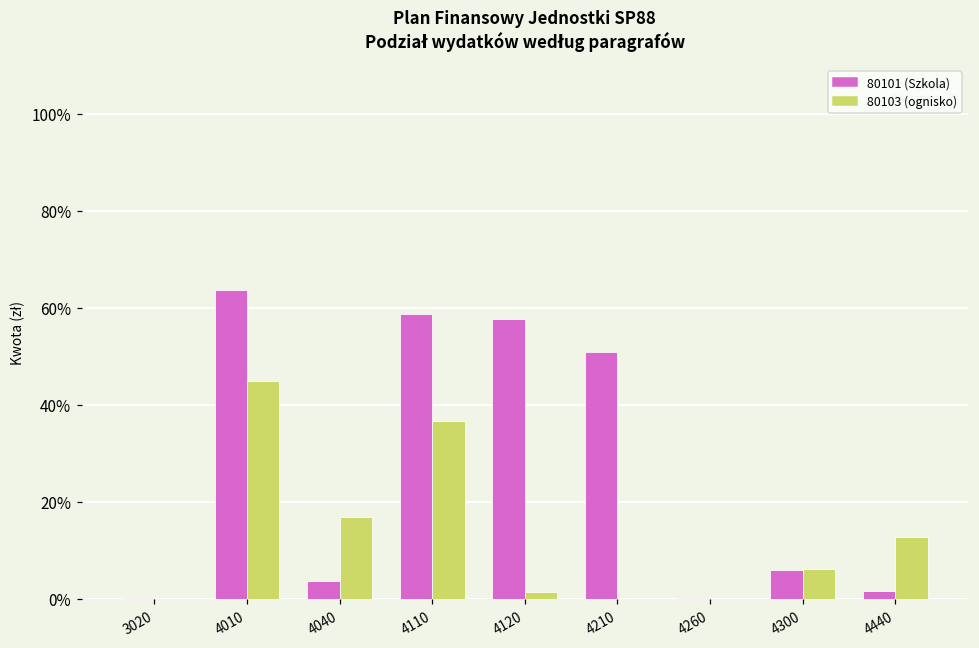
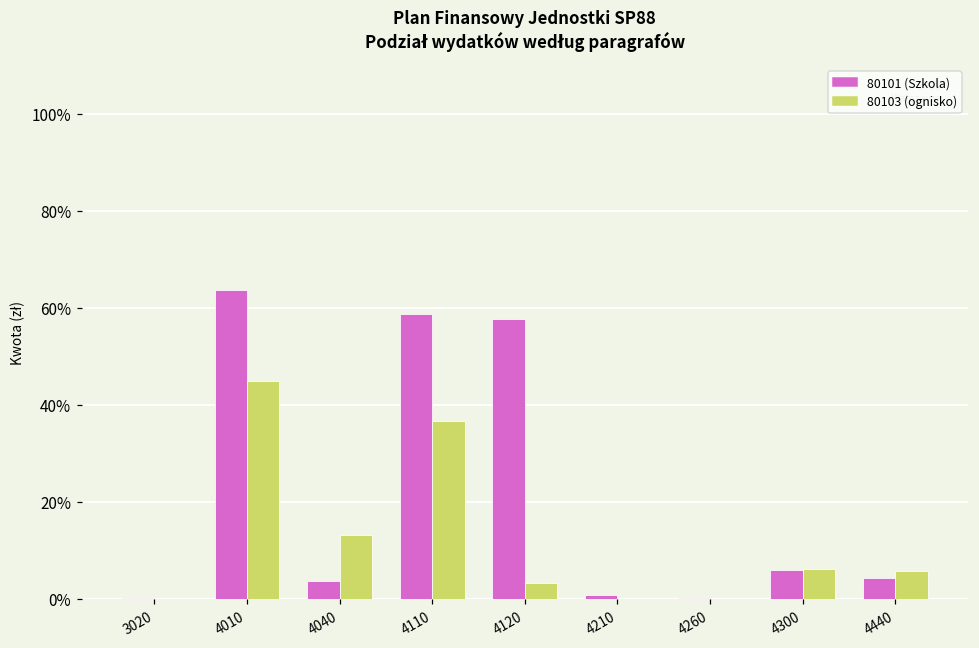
  {
    "80101 (Szkola)": {
      "4010": "64%",
      "4040": "4%",
      "4110": "59%",
      "4120": "58%",
-     "4210": "51%",
+     "4210": "1%",
      "4300": "6%",
-     "4440": "2%"
+     "4440": "4%"
    },
    "80103 (ognisko)": {
      "3020": "0%",
      "4010": "45%",
-     "4040": "17%",
+     "4040": "13%",
      "4110": "37%",
-     "4120": "1%",
+     "4120": "3%",
      "4210": "0%",
      "4260": "0%",
      "4300": "6%",
-     "4440": "13%"
+     "4440": "6%"
    }
  }
